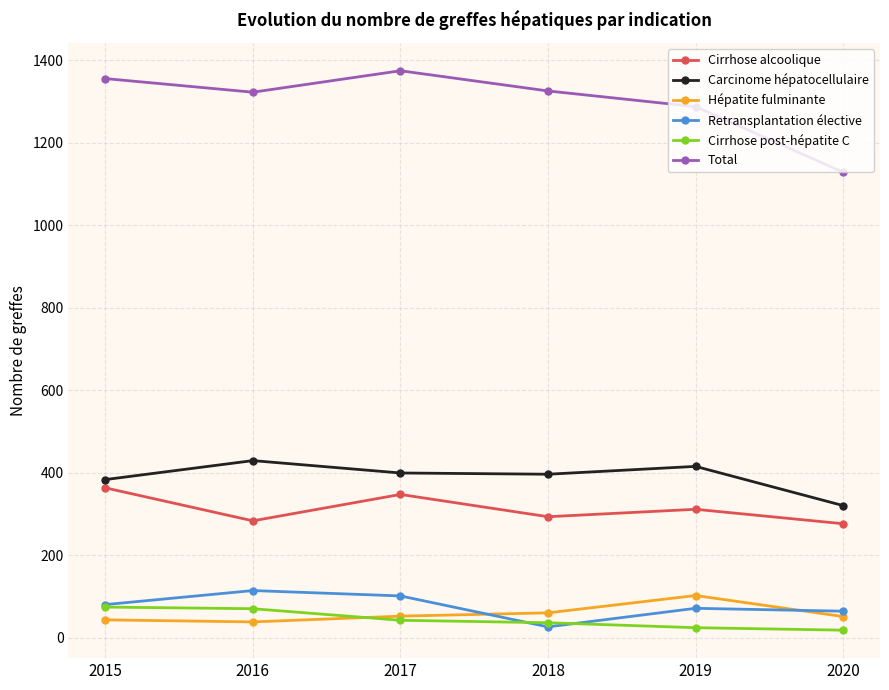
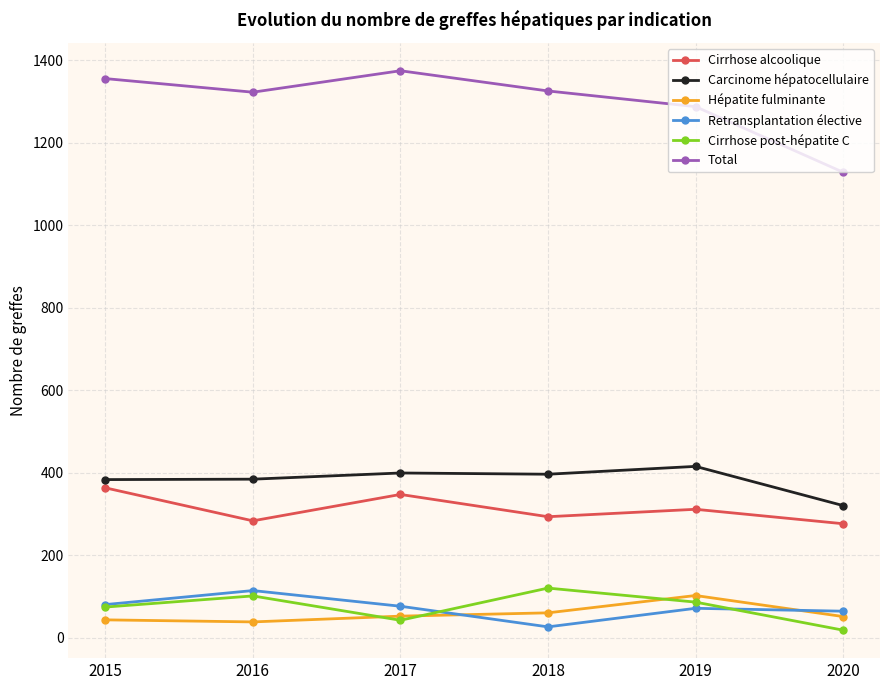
  {
    "Cirrhose alcoolique": {
      "2015": 360,
      "2016": 280,
      "2017": 350,
      "2018": 290,
      "2019": 310,
      "2020": 280
    },
    "Carcinome hépatocellulaire": {
      "2015": 380,
-     "2016": 430,
+     "2016": 380,
      "2017": 400,
      "2018": 400,
      "2019": 420,
      "2020": 320
    },
    "Hépatite fulminante": {
      "2015": 40,
      "2016": 40,
      "2017": 50,
      "2018": 60,
      "2019": 100,
      "2020": 50
    },
    "Retransplantation élective": {
      "2016": 110,
-     "2017": 100,
+     "2017": 80,
      "2018": 30,
      "2019": 70,
      "2020": 60
    },
    "Cirrhose post-hépatite C": {
-     "2016": 70,
+     "2016": 100,
      "2017": 40,
-     "2018": 40,
-     "2019": 20,
+     "2018": 120,
+     "2019": 90,
      "2020": 20
    },
    "Total": {
      "2015": 1360,
      "2016": 1320,
      "2017": 1370,
      "2018": 1330,
      "2020": 1130
    }
  }
